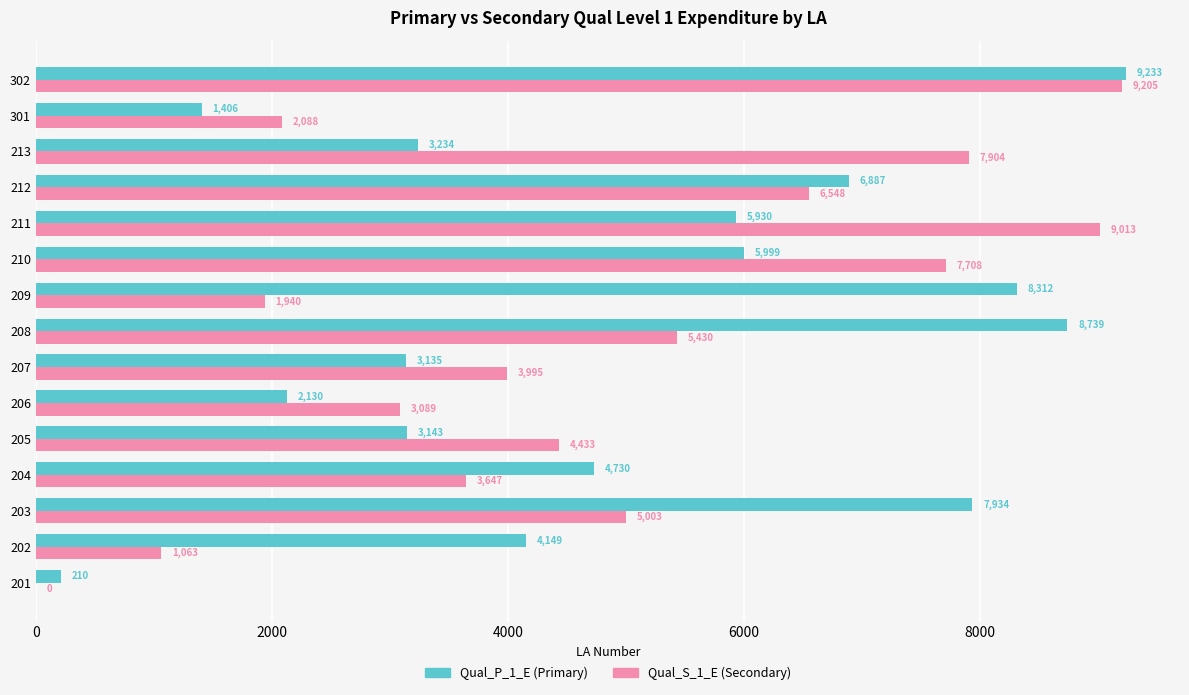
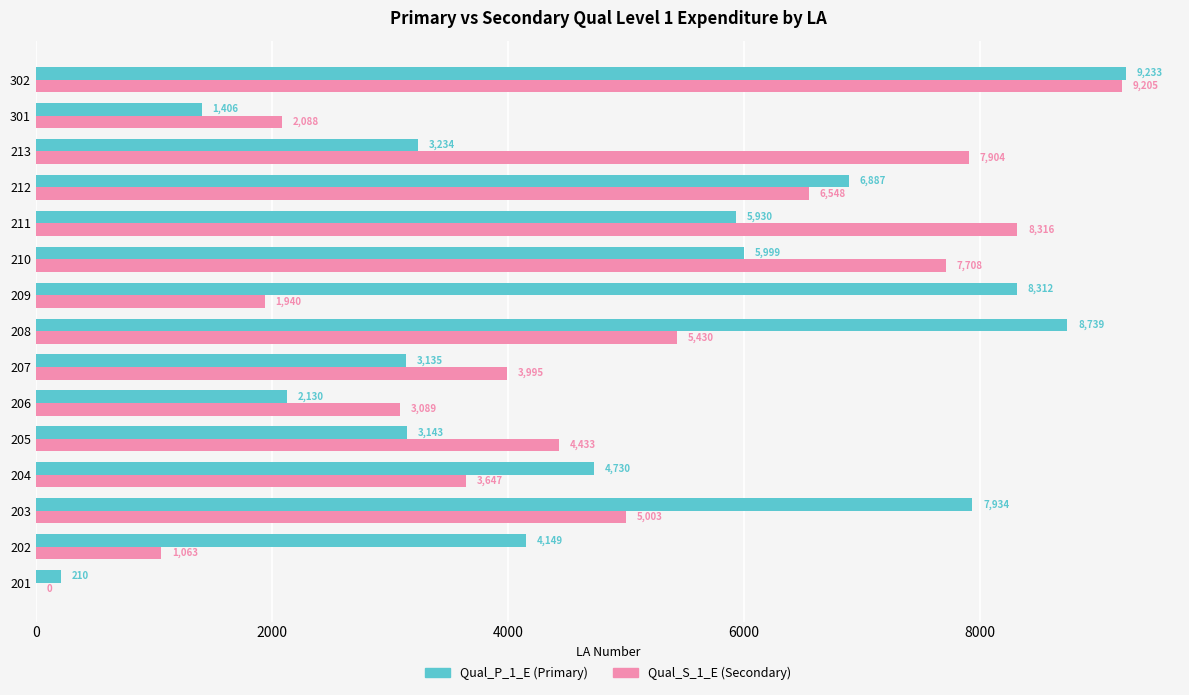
  {
    "Qual_P_1_E (Primary)": {
      "302": "9,233",
      "301": "1,406",
      "213": "3,234",
      "212": "6,887",
      "211": "5,930",
      "210": "5,999",
      "209": "8,312",
      "208": "8,739",
      "207": "3,135",
      "206": "2,130",
      "205": "3,143",
      "204": "4,730",
      "203": "7,934",
      "202": "4,149",
      "201": "210"
    },
    "Qual_S_1_E (Secondary)": {
      "302": "9,205",
      "301": "2,088",
      "213": "7,904",
      "212": "6,548",
-     "211": "9,013",
+     "211": "8,316",
      "210": "7,708",
      "209": "1,940",
      "208": "5,430",
      "207": "3,995",
      "206": "3,089",
      "205": "4,433",
      "204": "3,647",
      "203": "5,003",
      "202": "1,063",
      "201": "0"
    }
  }
